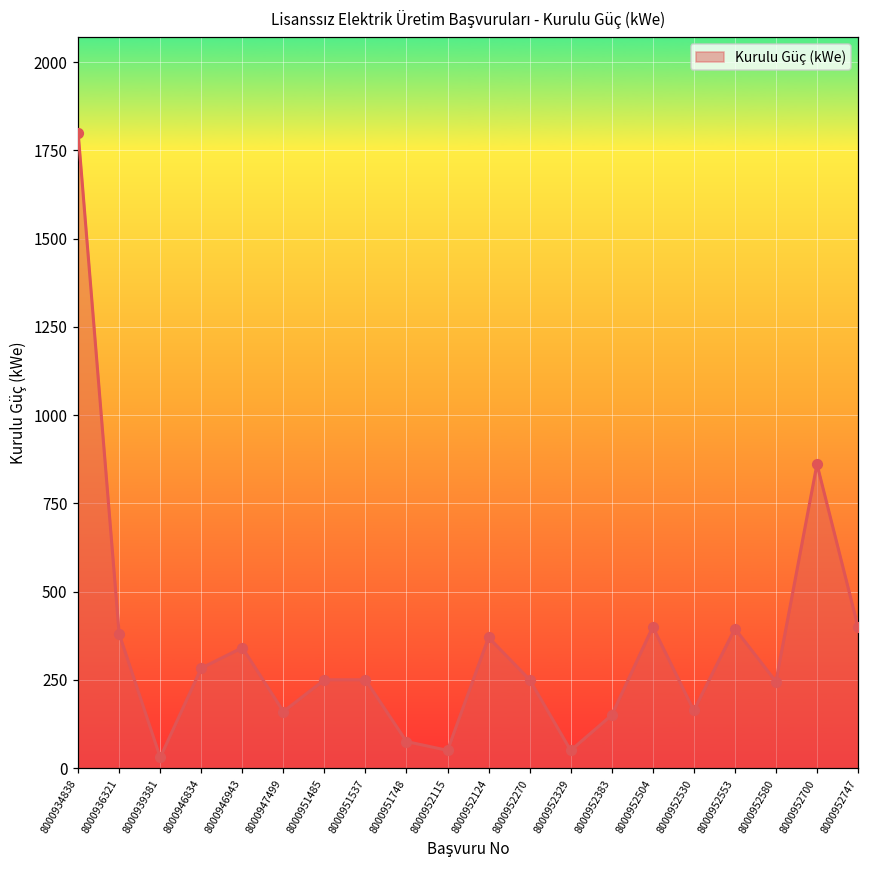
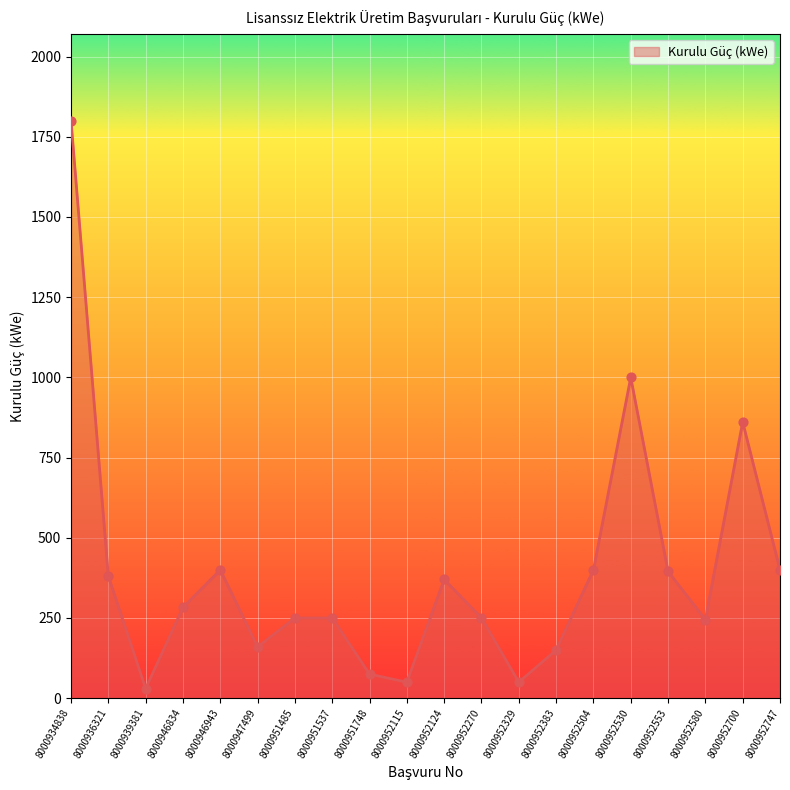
  {
    "8000934838": 1800,
    "8000936321": 380,
    "8000939381": 30,
    "8000946834": 280,
-   "8000946943": 340,
+   "8000946943": 400,
    "8000947499": 160,
    "8000951485": 250,
    "8000951537": 250,
    "8000951748": 80,
    "8000952115": 50,
    "8000952124": 370,
    "8000952270": 250,
    "8000952329": 50,
    "8000952383": 150,
    "8000952504": 400,
-   "8000952530": 160,
+   "8000952530": 1000,
    "8000952553": 400,
    "8000952580": 250,
    "8000952700": 860,
    "8000952747": 400
  }
